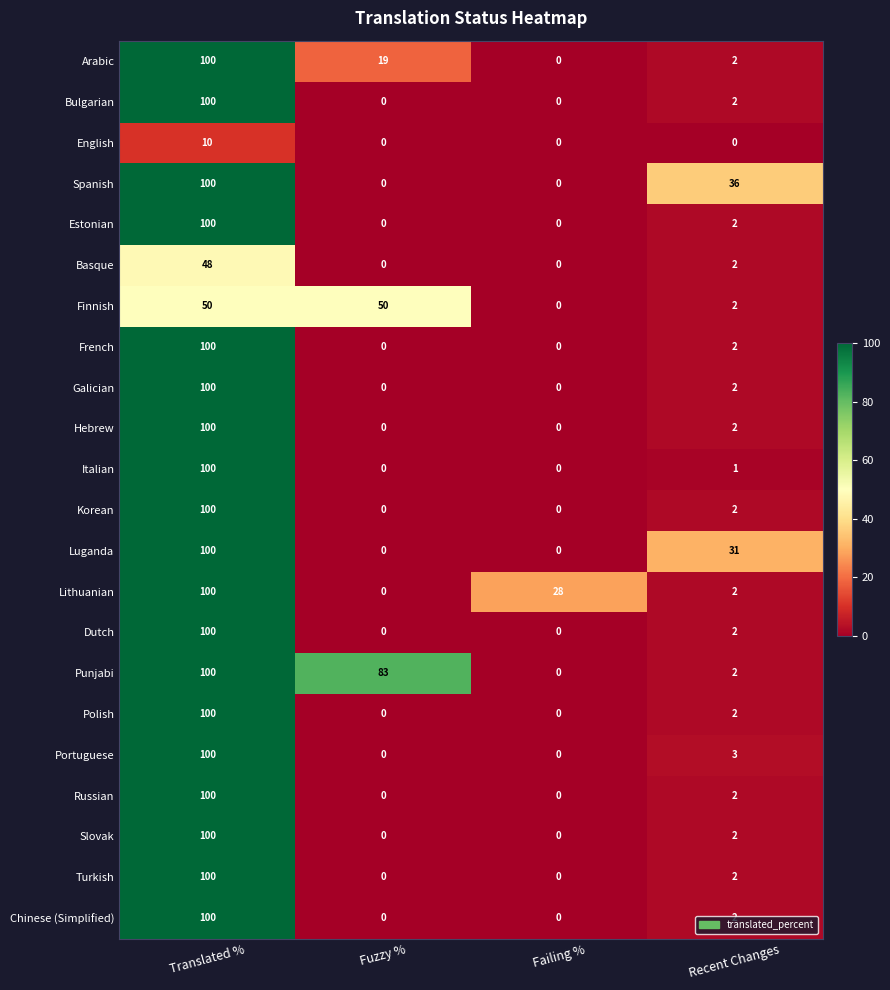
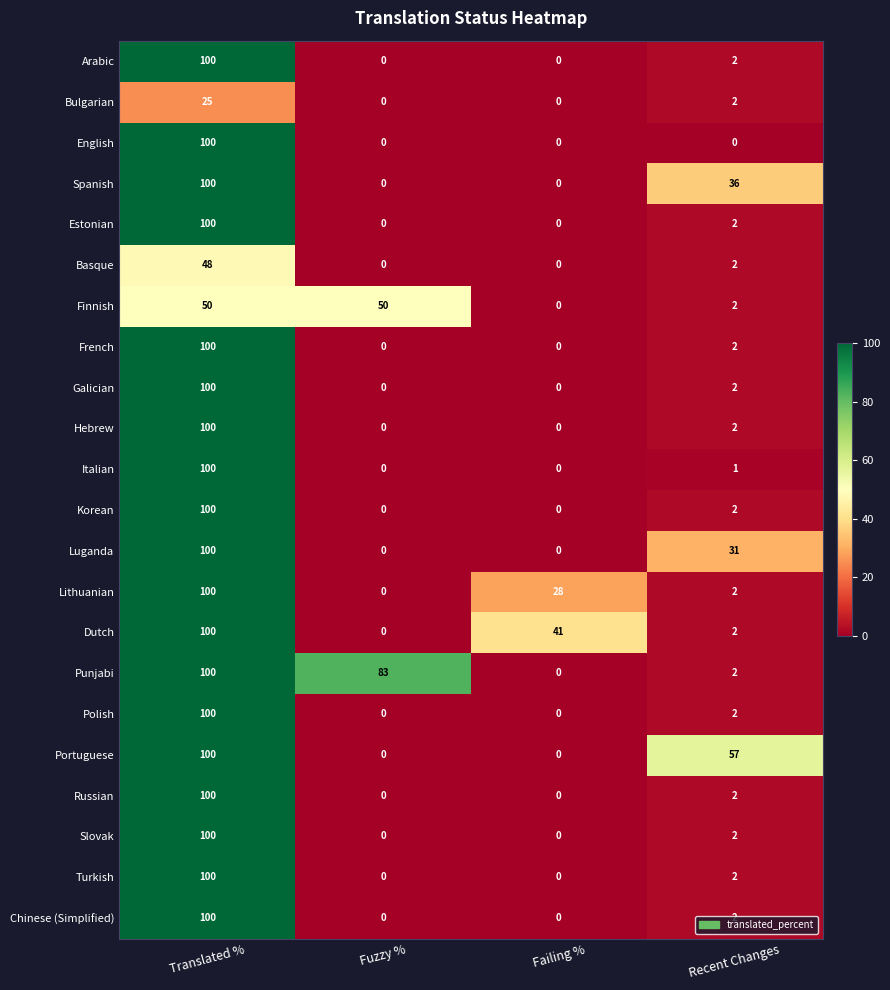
  {
    "Arabic": {
      "Translated %": 100,
-     "Fuzzy %": 19,
+     "Fuzzy %": 0,
      "Failing %": 0,
      "Recent Changes": 2
    },
    "Bulgarian": {
-     "Translated %": 100,
+     "Translated %": 25,
      "Fuzzy %": 0,
      "Failing %": 0,
      "Recent Changes": 2
    },
    "English": {
-     "Translated %": 10,
+     "Translated %": 100,
      "Fuzzy %": 0,
      "Failing %": 0,
      "Recent Changes": 0
    },
    "Spanish": {
      "Translated %": 100,
      "Fuzzy %": 0,
      "Failing %": 0,
      "Recent Changes": 36
    },
    "Estonian": {
      "Translated %": 100,
      "Fuzzy %": 0,
      "Failing %": 0,
      "Recent Changes": 2
    },
    "Basque": {
      "Translated %": 48,
      "Fuzzy %": 0,
      "Failing %": 0,
      "Recent Changes": 2
    },
    "Finnish": {
      "Translated %": 50,
      "Fuzzy %": 50,
      "Failing %": 0,
      "Recent Changes": 2
    },
    "French": {
      "Translated %": 100,
      "Fuzzy %": 0,
      "Failing %": 0,
      "Recent Changes": 2
    },
    "Galician": {
      "Translated %": 100,
      "Fuzzy %": 0,
      "Failing %": 0,
      "Recent Changes": 2
    },
    "Hebrew": {
      "Translated %": 100,
      "Fuzzy %": 0,
      "Failing %": 0,
      "Recent Changes": 2
    },
    "Italian": {
      "Translated %": 100,
      "Fuzzy %": 0,
      "Failing %": 0,
      "Recent Changes": 1
    },
    "Korean": {
      "Translated %": 100,
      "Fuzzy %": 0,
      "Failing %": 0,
      "Recent Changes": 2
    },
    "Luganda": {
      "Translated %": 100,
      "Fuzzy %": 0,
      "Failing %": 0,
      "Recent Changes": 31
    },
    "Lithuanian": {
      "Translated %": 100,
      "Fuzzy %": 0,
      "Failing %": 28,
      "Recent Changes": 2
    },
    "Dutch": {
      "Translated %": 100,
      "Fuzzy %": 0,
-     "Failing %": 0,
+     "Failing %": 41,
      "Recent Changes": 2
    },
    "Punjabi": {
      "Translated %": 100,
      "Fuzzy %": 83,
      "Failing %": 0,
      "Recent Changes": 2
    },
    "Polish": {
      "Translated %": 100,
      "Fuzzy %": 0,
      "Failing %": 0,
      "Recent Changes": 2
    },
    "Portuguese": {
      "Translated %": 100,
      "Fuzzy %": 0,
      "Failing %": 0,
-     "Recent Changes": 3
+     "Recent Changes": 57
    },
    "Russian": {
      "Translated %": 100,
      "Fuzzy %": 0,
      "Failing %": 0,
      "Recent Changes": 2
    },
    "Slovak": {
      "Translated %": 100,
      "Fuzzy %": 0,
      "Failing %": 0,
      "Recent Changes": 2
    },
    "Turkish": {
      "Translated %": 100,
      "Fuzzy %": 0,
      "Failing %": 0,
      "Recent Changes": 2
    },
    "Chinese (Simplified)": {
      "Translated %": 100,
      "Fuzzy %": 0,
      "Failing %": 0
    }
  }
